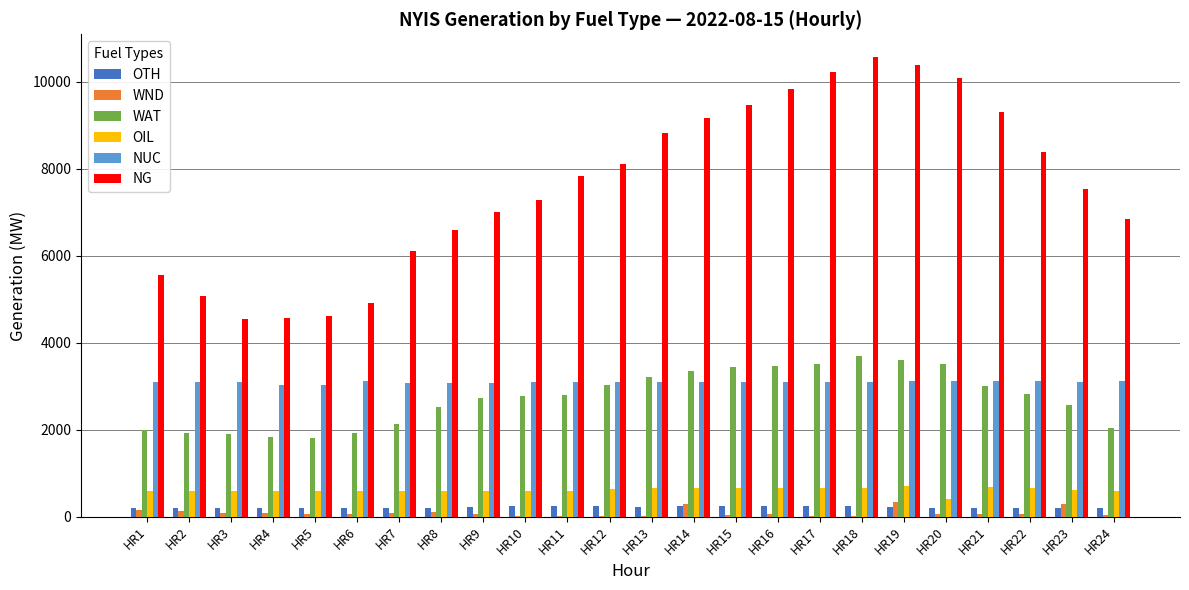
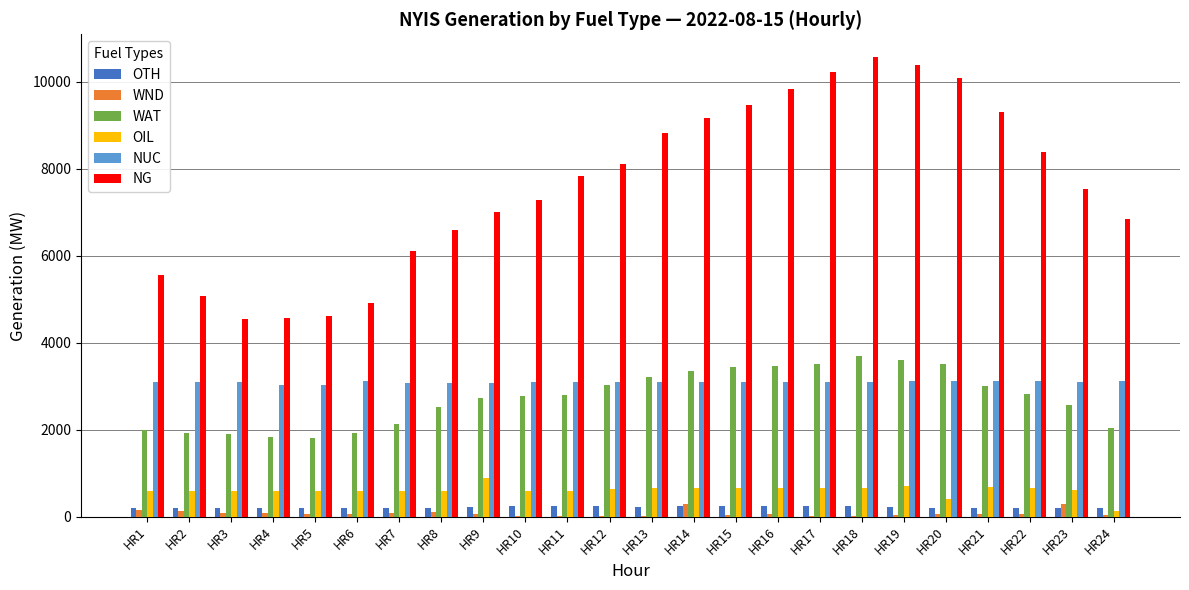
  {
    "WND": {
      "HR1": 200,
      "HR2": 100,
      "HR3": 100,
      "HR4": 100,
      "HR5": 100,
      "HR6": 100,
      "HR7": 100,
      "HR8": 100,
      "HR9": 100,
      "HR14": 300,
-     "HR19": 300,
+     "HR19": 0,
      "HR20": 100,
      "HR23": 300
    },
    "WAT": {
      "HR1": 2000,
      "HR2": 1900,
      "HR3": 1900,
      "HR4": 1800,
      "HR5": 1800,
      "HR6": 1900,
      "HR7": 2100,
      "HR8": 2500,
      "HR9": 2700,
      "HR10": 2800,
      "HR11": 2800,
      "HR12": 3000,
      "HR13": 3200,
      "HR14": 3300,
      "HR15": 3400,
      "HR16": 3500,
      "HR17": 3500,
      "HR18": 3700,
      "HR19": 3600,
      "HR20": 3500,
      "HR21": 3000,
      "HR22": 2800,
      "HR23": 2600,
      "HR24": 2000
    },
    "OIL": {
      "HR1": 600,
      "HR2": 600,
      "HR3": 600,
      "HR4": 600,
      "HR5": 600,
      "HR6": 600,
      "HR7": 600,
      "HR8": 600,
-     "HR9": 600,
+     "HR9": 900,
      "HR10": 600,
      "HR11": 600,
      "HR12": 600,
      "HR13": 700,
      "HR14": 700,
      "HR15": 700,
      "HR16": 700,
      "HR17": 700,
      "HR18": 700,
      "HR19": 700,
      "HR20": 400,
      "HR21": 700,
      "HR22": 700,
      "HR23": 600,
-     "HR24": 600
+     "HR24": 100
    },
    "NG": {
      "HR1": 5600,
      "HR2": 5100,
      "HR3": 4600,
      "HR4": 4600,
      "HR5": 4600,
      "HR6": 4900,
      "HR7": 6100,
      "HR8": 6600,
      "HR9": 7000,
      "HR10": 7300,
      "HR11": 7800,
      "HR12": 8100,
      "HR13": 8800,
      "HR14": 9200,
      "HR15": 9500,
      "HR16": 9800,
      "HR17": 10200,
      "HR18": 10600,
      "HR19": 10400,
      "HR20": 10100,
      "HR21": 9300,
      "HR22": 8400,
      "HR23": 7500,
      "HR24": 6800
    }
  }
